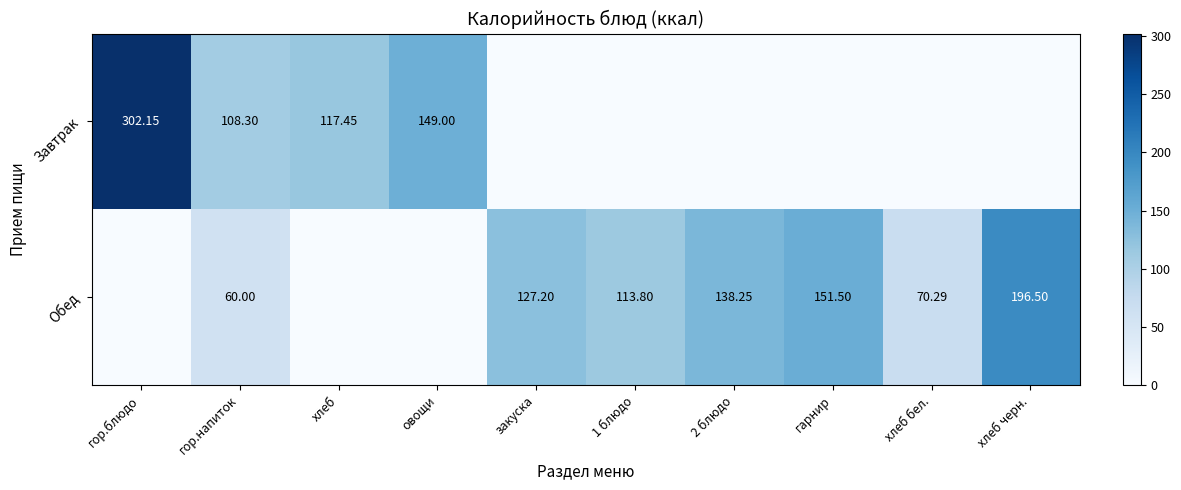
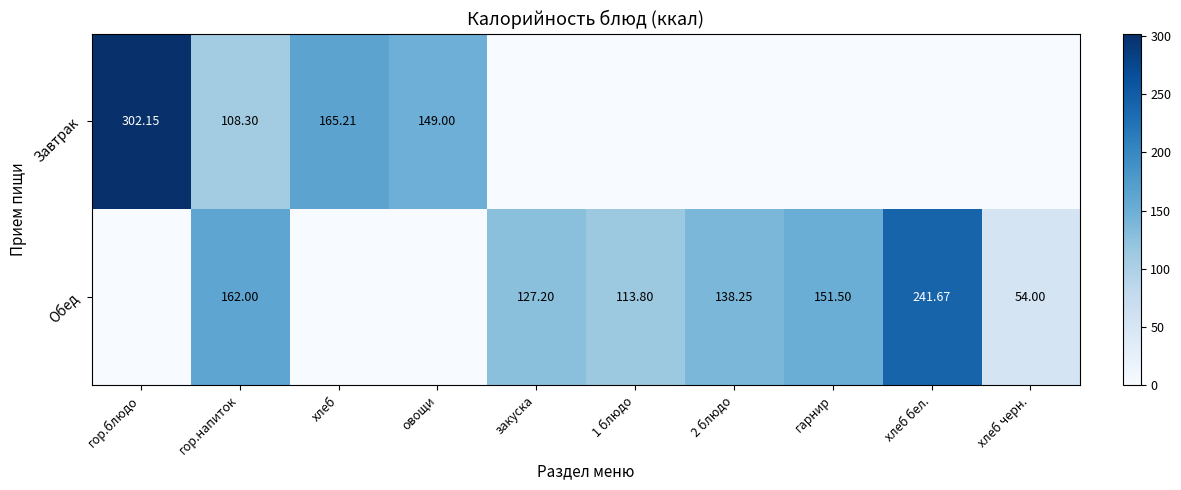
  {
    "Завтрак": {
      "гор.блюдо": 302.15,
      "гор.напиток": 108.30,
-     "хлеб": 117.45,
+     "хлеб": 165.21,
      "овощи": 149.00
    },
    "Обед": {
-     "гор.напиток": 60.00,
+     "гор.напиток": 162.00,
      "закуска": 127.20,
      "1 блюдо": 113.80,
      "2 блюдо": 138.25,
      "гарнир": 151.50,
-     "хлеб бел.": 70.29,
-     "хлеб черн.": 196.50
+     "хлеб бел.": 241.67,
+     "хлеб черн.": 54.00
    }
  }
